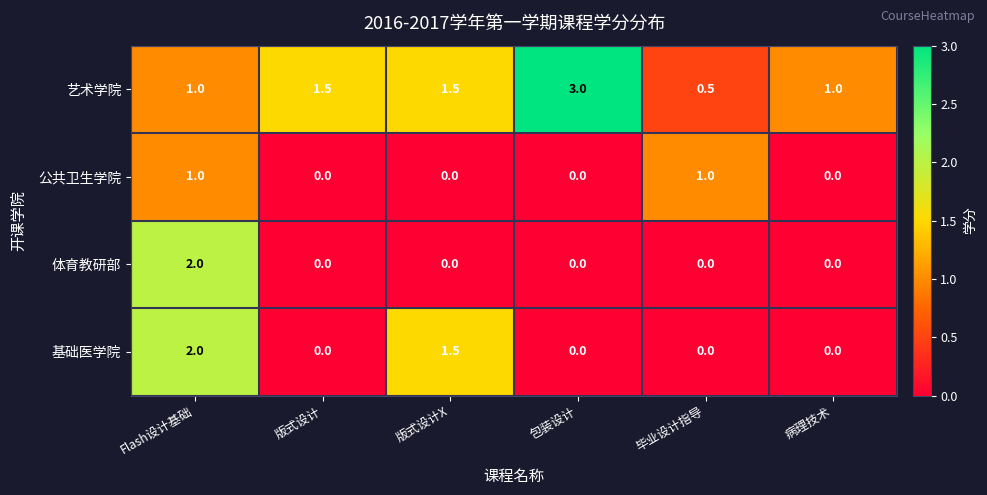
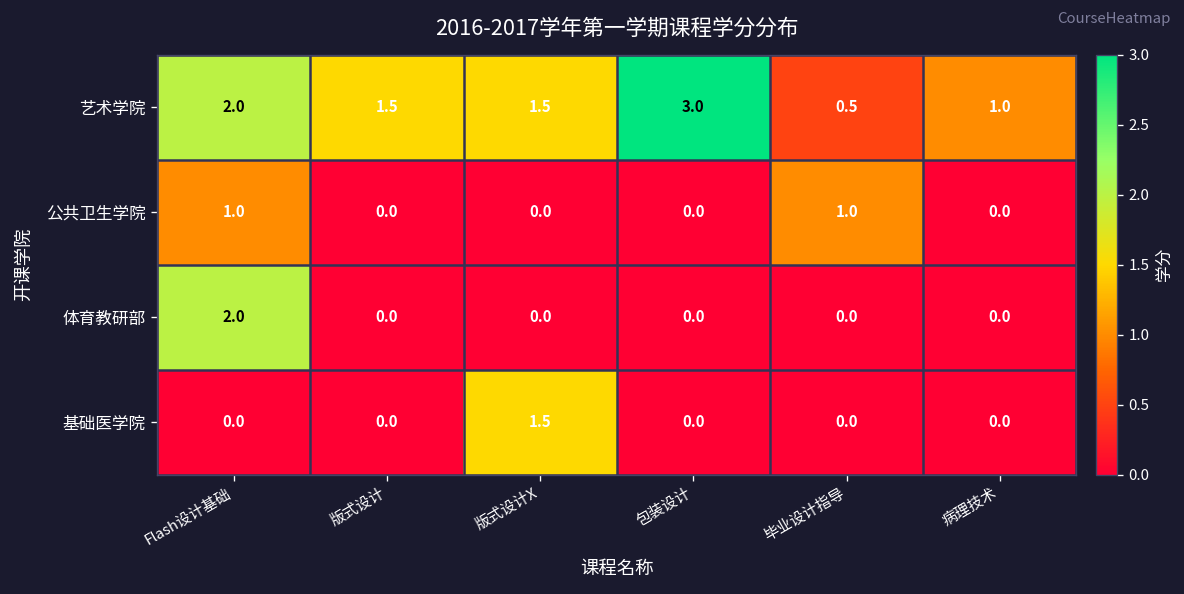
  {
    "艺术学院": {
-     "Flash设计基础": 1.0,
+     "Flash设计基础": 2.0,
      "版式设计": 1.5,
      "版式设计X": 1.5,
      "包装设计": 3.0,
      "毕业设计指导": 0.5,
      "病理技术": 1.0
    },
    "公共卫生学院": {
      "Flash设计基础": 1.0,
      "版式设计": 0.0,
      "版式设计X": 0.0,
      "包装设计": 0.0,
      "毕业设计指导": 1.0,
      "病理技术": 0.0
    },
    "体育教研部": {
      "Flash设计基础": 2.0,
      "版式设计": 0.0,
      "版式设计X": 0.0,
      "包装设计": 0.0,
      "毕业设计指导": 0.0,
      "病理技术": 0.0
    },
    "基础医学院": {
-     "Flash设计基础": 2.0,
+     "Flash设计基础": 0.0,
      "版式设计": 0.0,
      "版式设计X": 1.5,
      "包装设计": 0.0,
      "毕业设计指导": 0.0,
      "病理技术": 0.0
    }
  }
